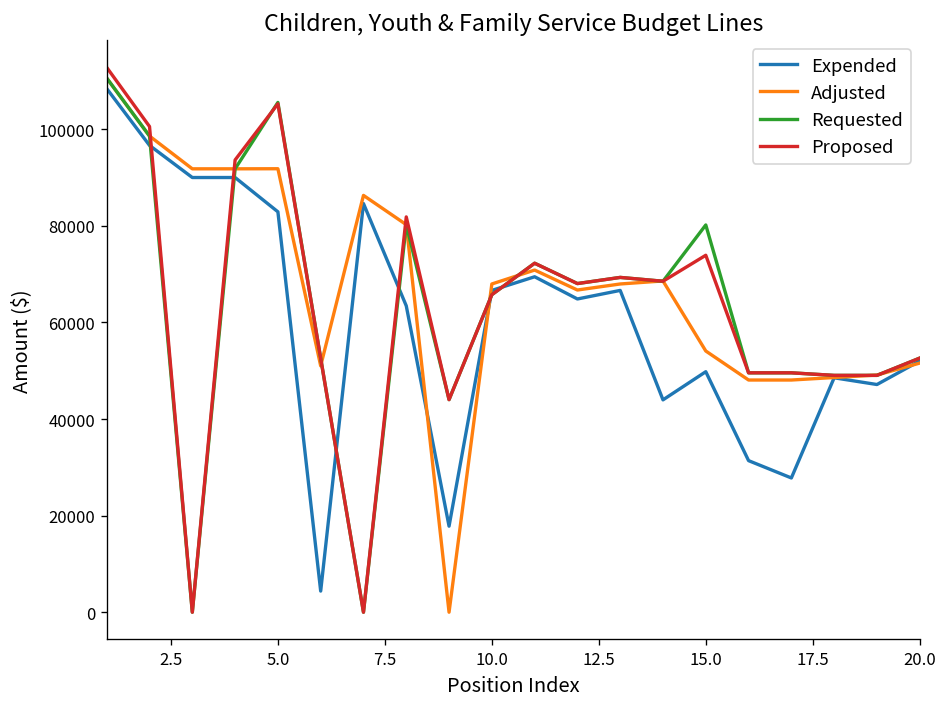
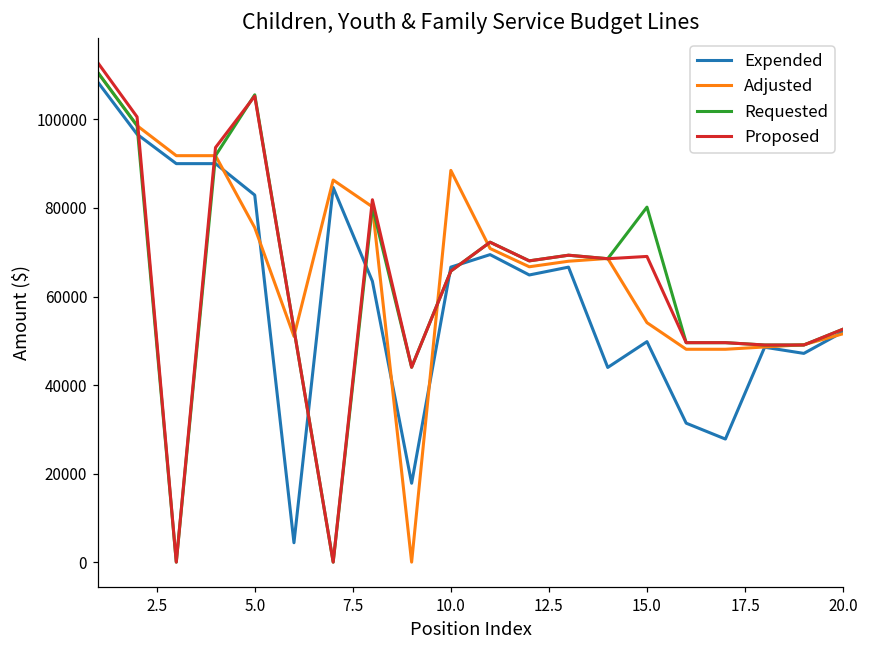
  {
    "Expended": {
      "5.0": 83000,
      "10.0": 67000,
      "15.0": 50000
    },
    "Adjusted": {
-     "5.0": 92000,
-     "10.0": 68000,
+     "5.0": 76000,
+     "10.0": 88000,
      "15.0": 54000
    },
    "Requested": {
      "15.0": 80000
    },
    "Proposed": {
-     "15.0": 74000
+     "15.0": 69000
    }
  }
